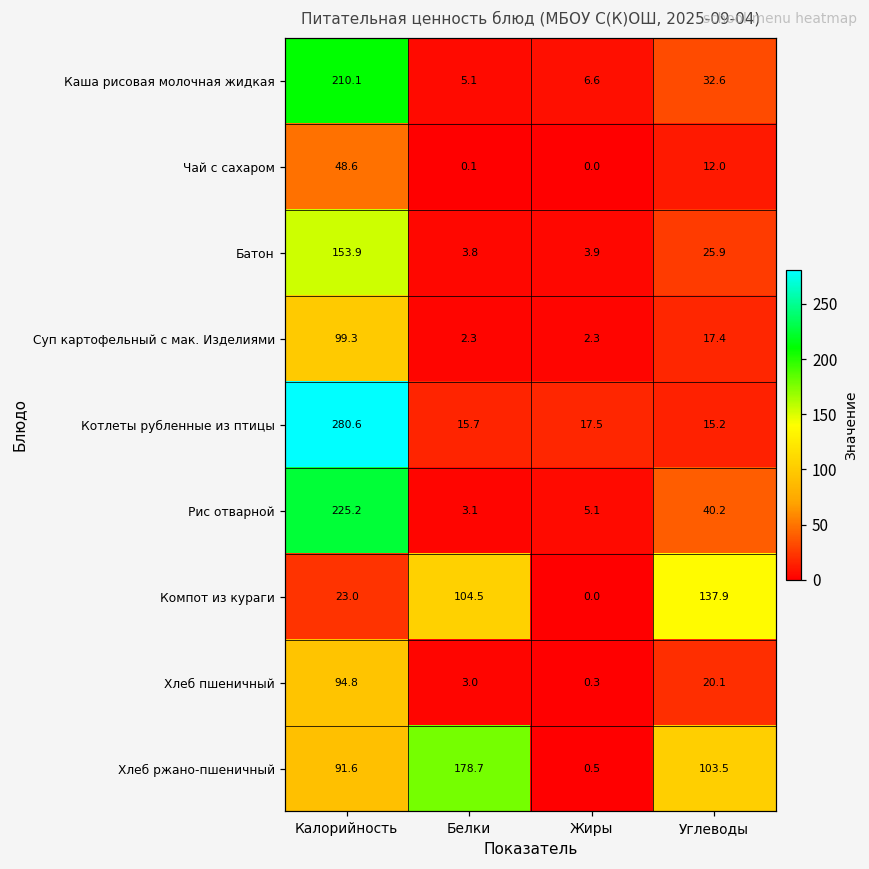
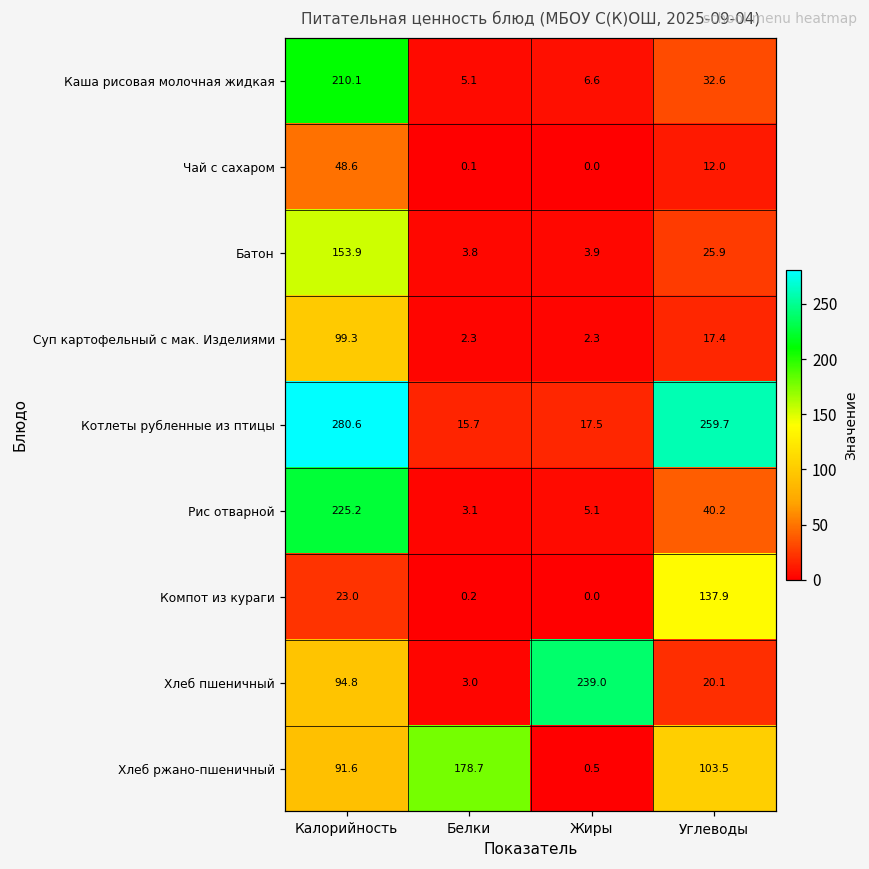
  {
    "Каша рисовая молочная жидкая": {
      "Калорийность": 210.1,
      "Белки": 5.1,
      "Жиры": 6.6,
      "Углеводы": 32.6
    },
    "Чай с сахаром": {
      "Калорийность": 48.6,
      "Белки": 0.1,
      "Жиры": 0.0,
      "Углеводы": 12.0
    },
    "Батон": {
      "Калорийность": 153.9,
      "Белки": 3.8,
      "Жиры": 3.9,
      "Углеводы": 25.9
    },
    "Суп картофельный с мак. Изделиями": {
      "Калорийность": 99.3,
      "Белки": 2.3,
      "Жиры": 2.3,
      "Углеводы": 17.4
    },
    "Котлеты рубленные из птицы": {
      "Калорийность": 280.6,
      "Белки": 15.7,
      "Жиры": 17.5,
-     "Углеводы": 15.2
+     "Углеводы": 259.7
    },
    "Рис отварной": {
      "Калорийность": 225.2,
      "Белки": 3.1,
      "Жиры": 5.1,
      "Углеводы": 40.2
    },
    "Компот из кураги": {
      "Калорийность": 23.0,
-     "Белки": 104.5,
+     "Белки": 0.2,
      "Жиры": 0.0,
      "Углеводы": 137.9
    },
    "Хлеб пшеничный": {
      "Калорийность": 94.8,
      "Белки": 3.0,
-     "Жиры": 0.3,
+     "Жиры": 239.0,
      "Углеводы": 20.1
    },
    "Хлеб ржано-пшеничный": {
      "Калорийность": 91.6,
      "Белки": 178.7,
      "Жиры": 0.5,
      "Углеводы": 103.5
    }
  }
